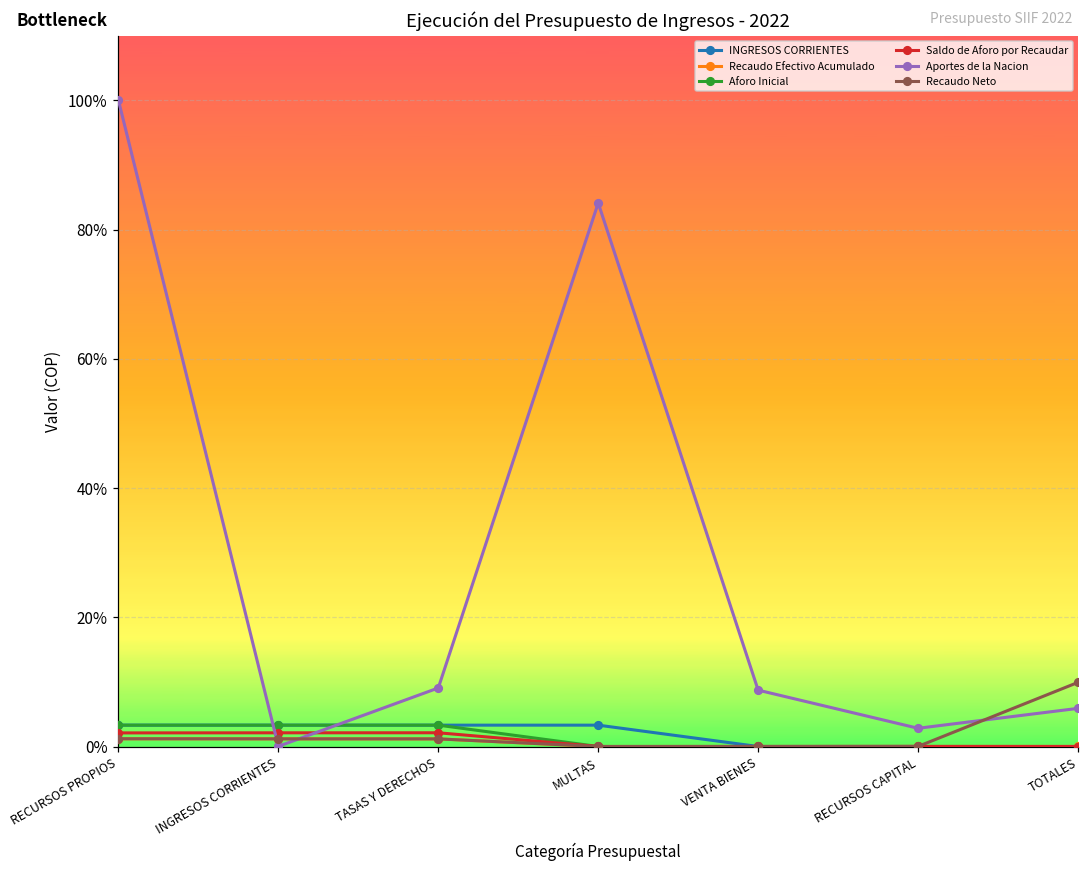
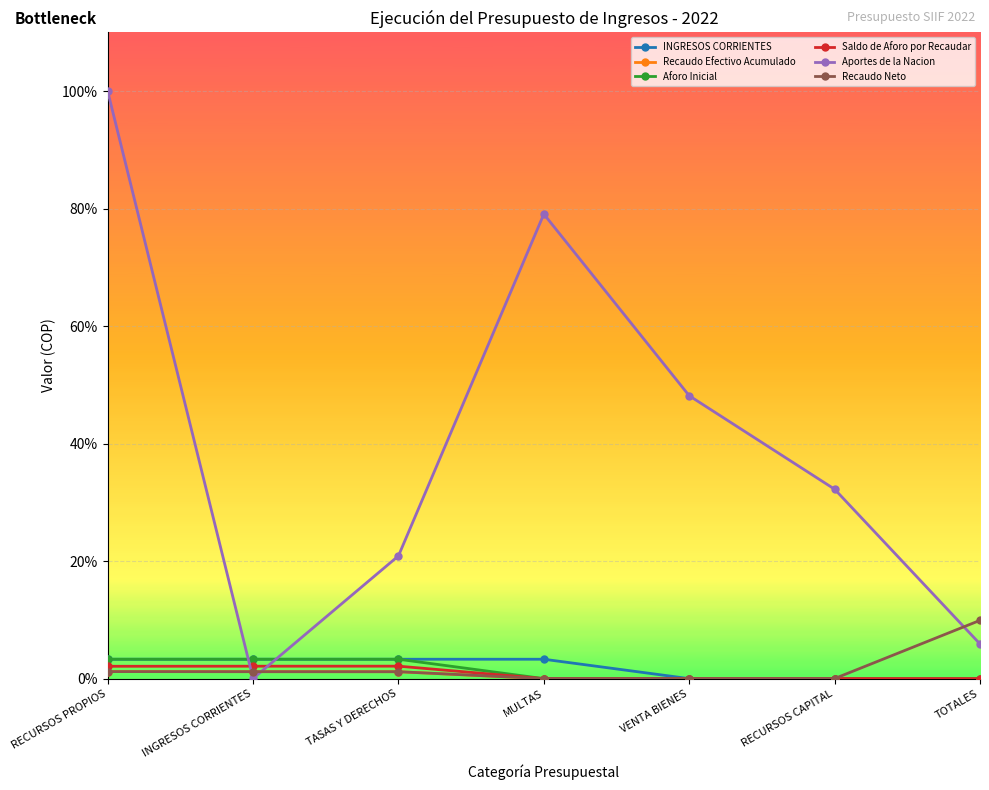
  {
    "INGRESOS CORRIENTES": {
      "MULTAS": "3%"
    },
    "Saldo de Aforo por Recaudar": {
      "RECURSOS PROPIOS": "2%",
      "INGRESOS CORRIENTES": "2%",
      "TASAS Y DERECHOS": "2%"
    },
    "Aportes de la Nacion": {
      "RECURSOS PROPIOS": "100%",
      "INGRESOS CORRIENTES": "0%",
-     "TASAS Y DERECHOS": "9%",
-     "MULTAS": "84%",
-     "VENTA BIENES": "9%",
-     "RECURSOS CAPITAL": "3%",
+     "TASAS Y DERECHOS": "21%",
+     "MULTAS": "79%",
+     "VENTA BIENES": "48%",
+     "RECURSOS CAPITAL": "32%",
      "TOTALES": "6%"
    },
    "Recaudo Neto": {
      "TOTALES": "10%"
    }
  }
